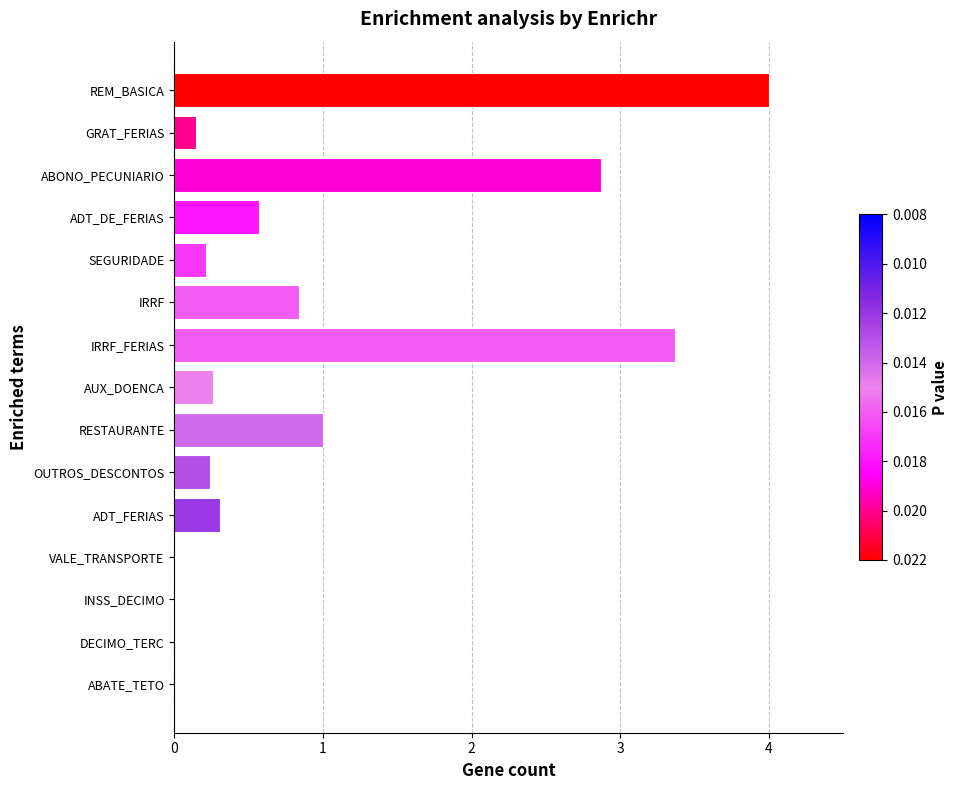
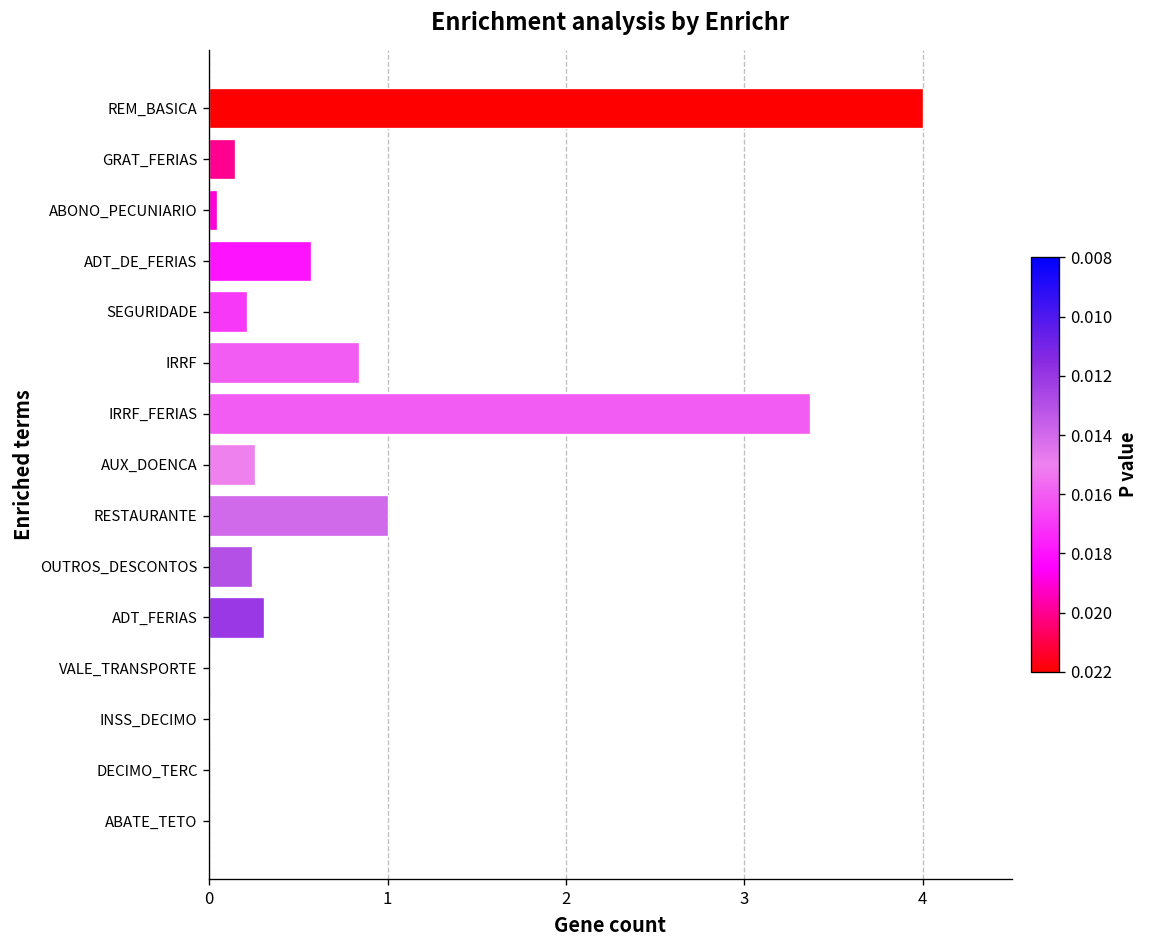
  {
    "REM_BASICA": 4.00,
    "GRAT_FERIAS": 0.15,
-   "ABONO_PECUNIARIO": 2.87,
+   "ABONO_PECUNIARIO": 0.05,
    "ADT_DE_FERIAS": 0.57,
    "SEGURIDADE": 0.21,
    "IRRF": 0.84,
    "IRRF_FERIAS": 3.37,
    "AUX_DOENCA": 0.26,
    "RESTAURANTE": 1.00,
    "OUTROS_DESCONTOS": 0.24,
    "ADT_FERIAS": 0.31,
    "DECIMO_TERC": 0.00,
    "ABATE_TETO": 0.00
  }
